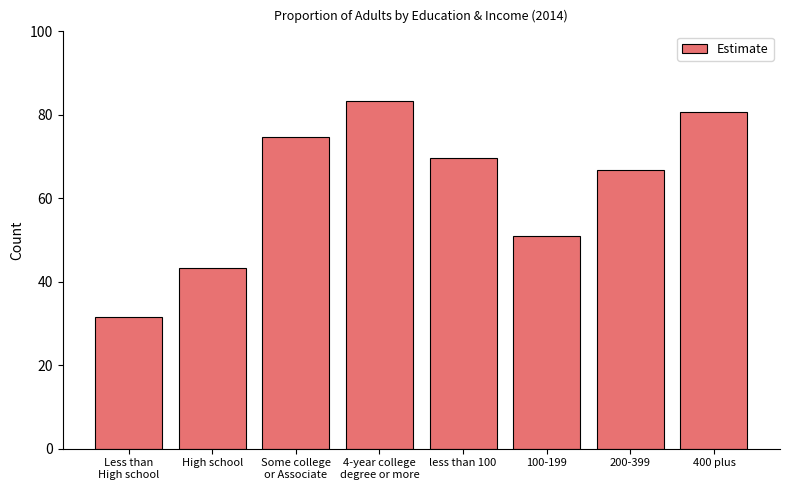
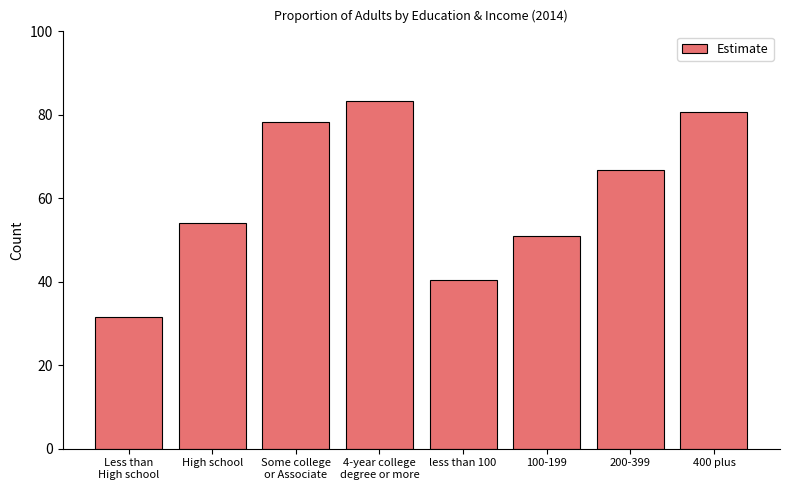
  {
    "Less than High school": 32,
-   "High school": 43,
-   "Some college or Associate": 75,
+   "High school": 54,
+   "Some college or Associate": 78,
    "4-year college degree or more": 83,
-   "less than 100": 70,
+   "less than 100": 41,
    "100-199": 51,
    "200-399": 67,
    "400 plus": 81
  }
